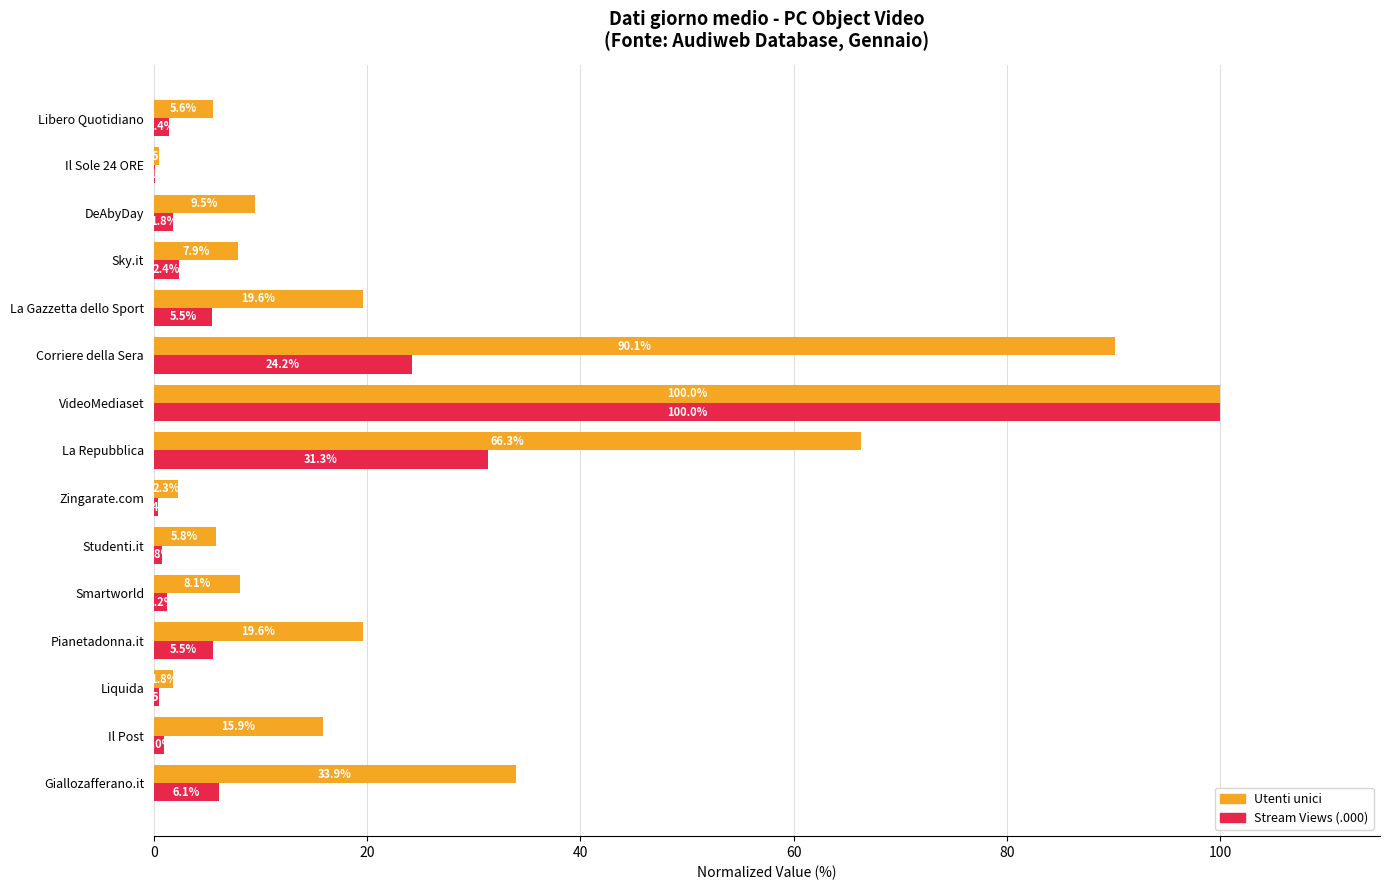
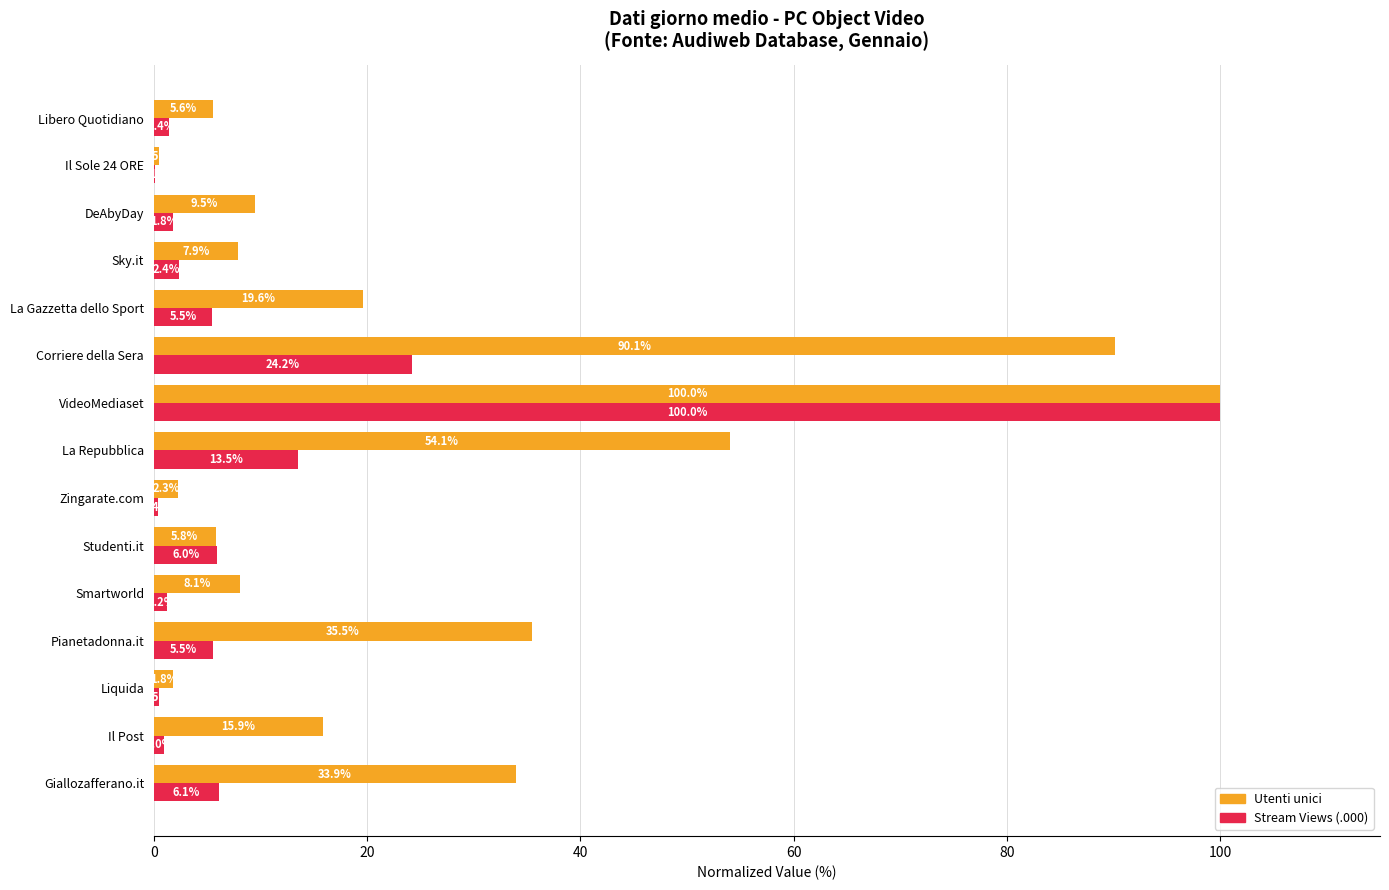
  {
    "Utenti unici": {
      "Libero Quotidiano": "5.6%",
      "DeAbyDay": "9.5%",
      "Sky.it": "7.9%",
      "La Gazzetta dello Sport": "19.6%",
      "Corriere della Sera": "90.1%",
      "VideoMediaset": "100.0%",
-     "La Repubblica": "66.3%",
+     "La Repubblica": "54.1%",
      "Zingarate.com": "2.3%",
      "Studenti.it": "5.8%",
      "Smartworld": "8.1%",
-     "Pianetadonna.it": "19.6%",
+     "Pianetadonna.it": "35.5%",
      "Liquida": "1.8%",
      "Il Post": "15.9%",
      "Giallozafferano.it": "33.9%"
    },
    "Stream Views (.000)": {
      "Libero Quotidiano": "1.4%",
      "DeAbyDay": "1.8%",
      "Sky.it": "2.4%",
      "La Gazzetta dello Sport": "5.5%",
      "Corriere della Sera": "24.2%",
      "VideoMediaset": "100.0%",
-     "La Repubblica": "31.3%",
-     "Studenti.it": "0.8",
+     "La Repubblica": "13.5%",
+     "Studenti.it": "6.0",
      "Pianetadonna.it": "5.5%",
      "Giallozafferano.it": "6.1%"
    }
  }
